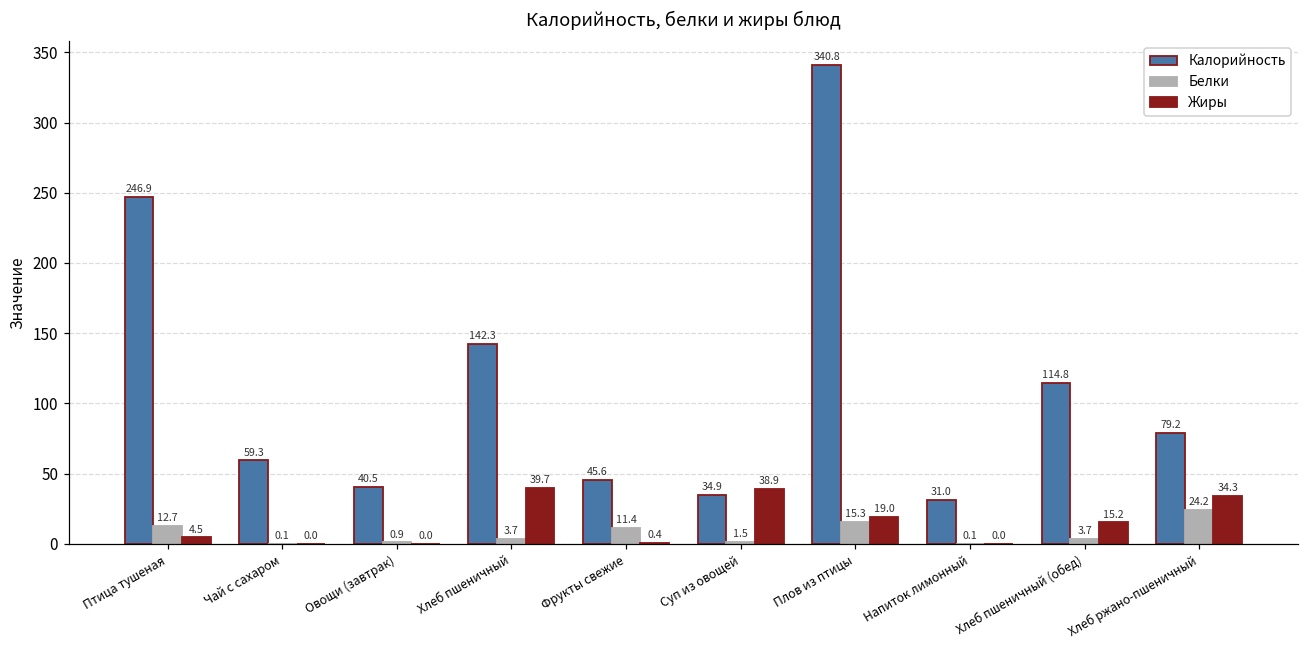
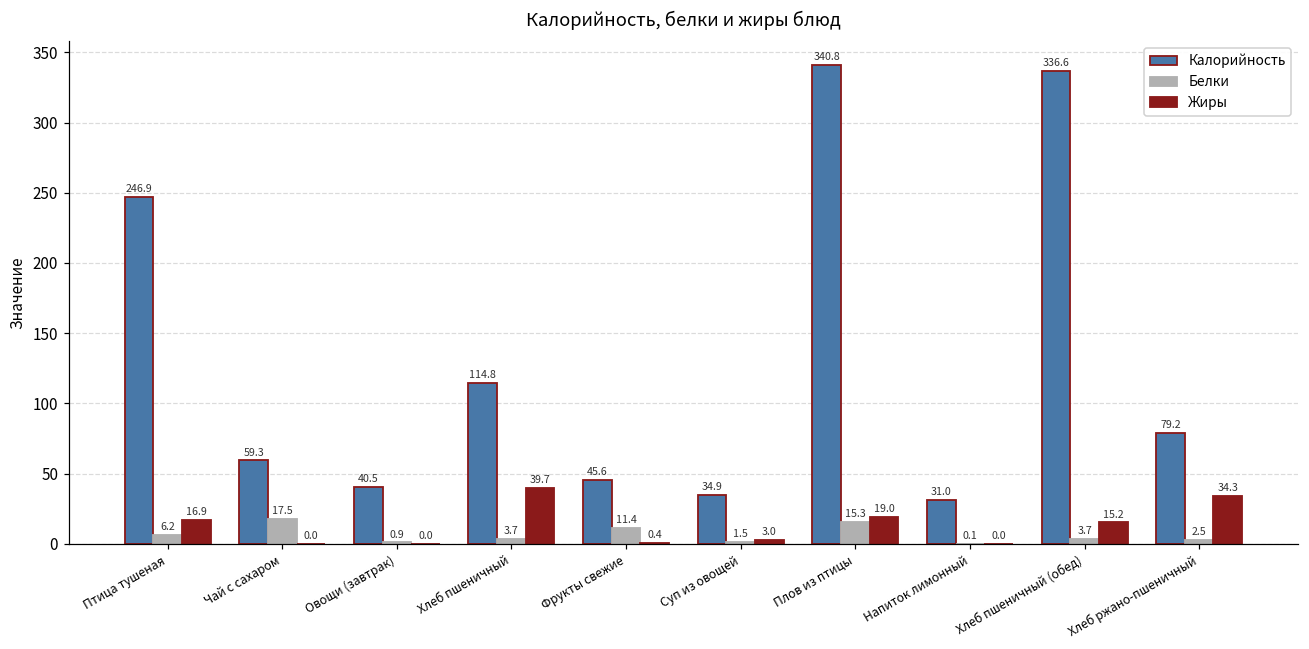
  {
    "Калорийность": {
      "Птица тушеная": 246.9,
      "Чай с сахаром": 59.3,
      "Овощи (завтрак)": 40.5,
-     "Хлеб пшеничный": 142.3,
+     "Хлеб пшеничный": 114.8,
      "Фрукты свежие": 45.6,
      "Суп из овощей": 34.9,
      "Плов из птицы": 340.8,
      "Напиток лимонный": 31.0,
-     "Хлеб пшеничный (обед)": 114.8,
+     "Хлеб пшеничный (обед)": 336.6,
      "Хлеб ржано-пшеничный": 79.2
    },
    "Белки": {
-     "Птица тушеная": 12.7,
-     "Чай с сахаром": 0.1,
+     "Птица тушеная": 6.2,
+     "Чай с сахаром": 17.5,
      "Овощи (завтрак)": 0.9,
      "Хлеб пшеничный": 3.7,
      "Фрукты свежие": 11.4,
      "Суп из овощей": 1.5,
      "Плов из птицы": 15.3,
      "Напиток лимонный": 0.1,
      "Хлеб пшеничный (обед)": 3.7,
-     "Хлеб ржано-пшеничный": 24.2
+     "Хлеб ржано-пшеничный": 2.5
    },
    "Жиры": {
-     "Птица тушеная": 4.5,
+     "Птица тушеная": 16.9,
      "Чай с сахаром": 0.0,
      "Овощи (завтрак)": 0.0,
      "Хлеб пшеничный": 39.7,
      "Фрукты свежие": 0.4,
-     "Суп из овощей": 38.9,
+     "Суп из овощей": 3.0,
      "Плов из птицы": 19.0,
      "Напиток лимонный": 0.0,
      "Хлеб пшеничный (обед)": 15.2,
      "Хлеб ржано-пшеничный": 34.3
    }
  }
